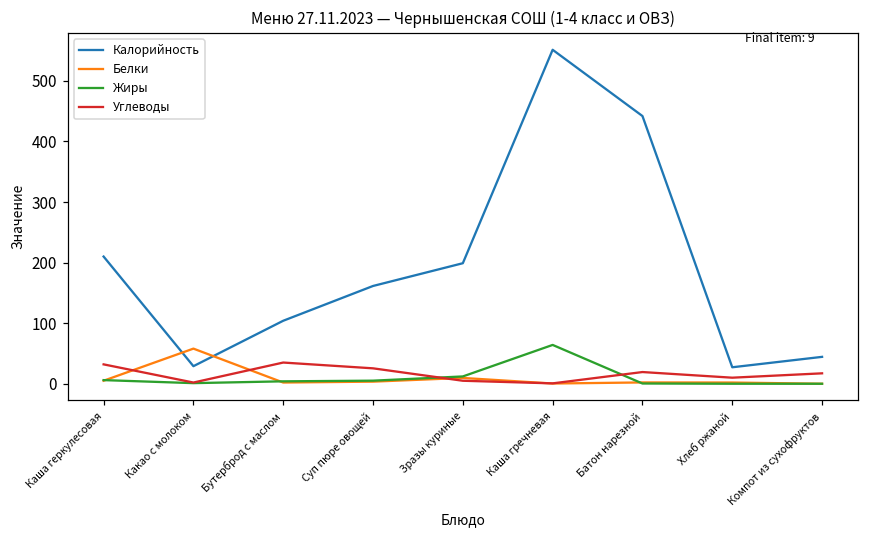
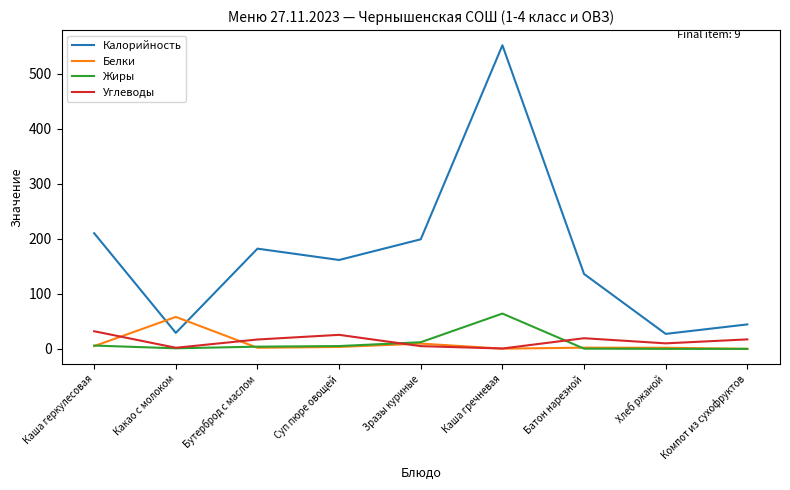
  {
    "Калорийность": {
      "Каша геркулесовая": 210,
      "Какао с молоком": 30,
-     "Бутерброд с маслом": 100,
+     "Бутерброд с маслом": 180,
      "Суп пюре овощей": 160,
      "Зразы куриные": 200,
      "Каша гречневая": 550,
-     "Батон нарезной": 440,
+     "Батон нарезной": 140,
      "Хлеб ржаной": 30,
      "Компот из сухофруктов": 40
    },
    "Белки": {
      "Какао с молоком": 60
    },
    "Жиры": {
      "Каша гречневая": 60
    },
    "Углеводы": {
      "Каша геркулесовая": 30,
-     "Бутерброд с маслом": 40,
+     "Бутерброд с маслом": 20,
      "Суп пюре овощей": 30,
      "Батон нарезной": 20,
      "Хлеб ржаной": 10,
      "Компот из сухофруктов": 20
    }
  }
